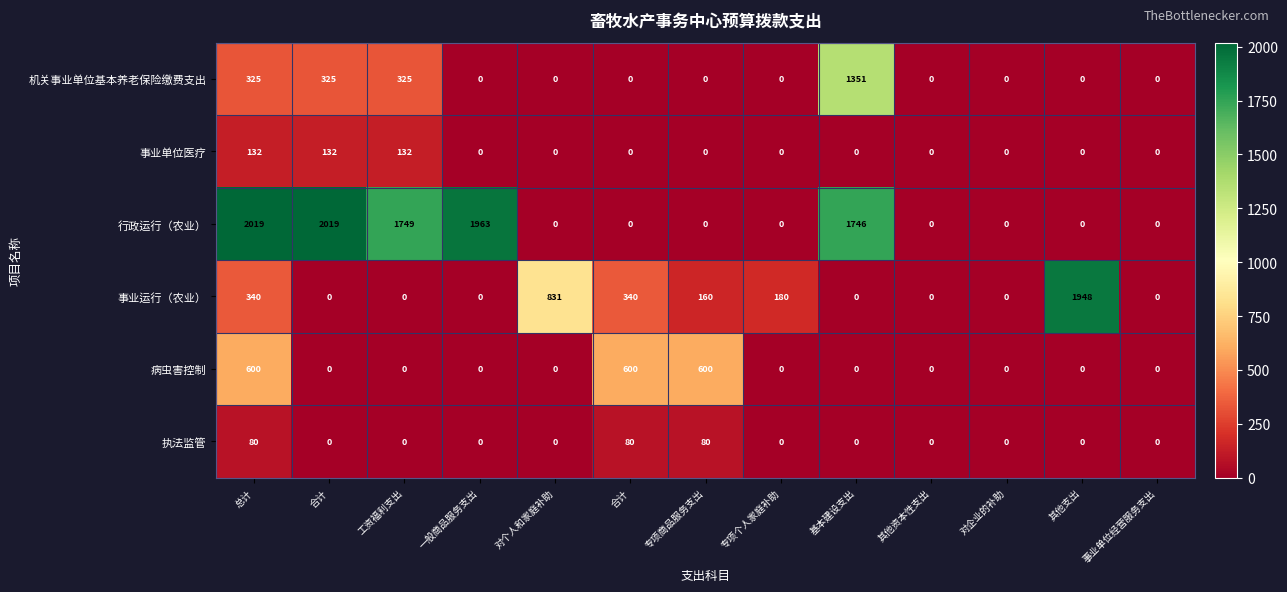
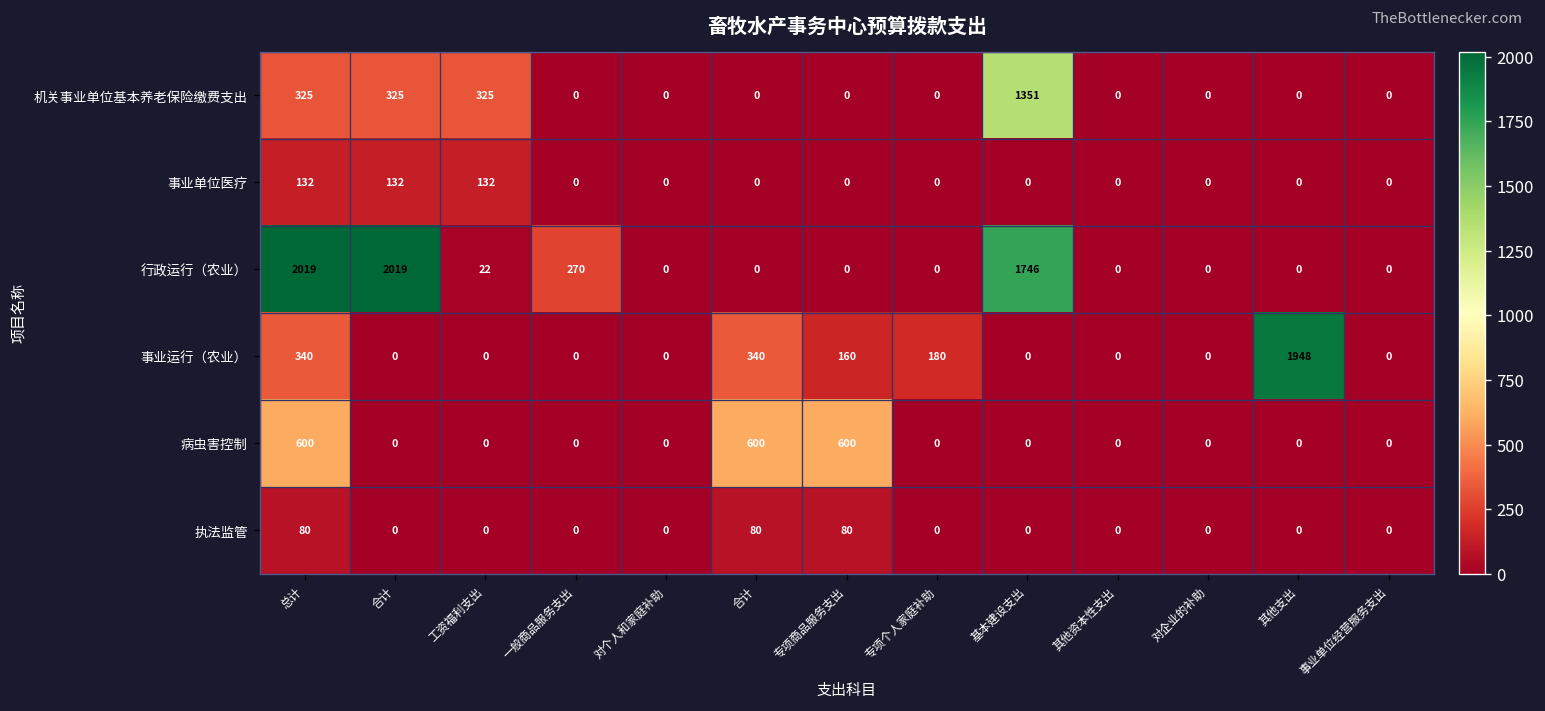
  {
    "机关事业单位基本养老保险缴费支出": {
      "总计": 325,
      "工资福利支出": 325,
      "一般商品服务支出": 0,
      "对个人和家庭补助": 0,
      "专项商品服务支出": 0,
      "专项个人家庭补助": 0,
      "基本建设支出": 1351,
      "其他资本性支出": 0,
      "对企业的补助": 0,
      "其他支出": 0,
      "事业单位经营服务支出": 0
    },
    "事业单位医疗": {
      "总计": 132,
      "工资福利支出": 132,
      "一般商品服务支出": 0,
      "对个人和家庭补助": 0,
      "专项商品服务支出": 0,
      "专项个人家庭补助": 0,
      "基本建设支出": 0,
      "其他资本性支出": 0,
      "对企业的补助": 0,
      "其他支出": 0,
      "事业单位经营服务支出": 0
    },
    "行政运行（农业）": {
      "总计": 2019,
-     "工资福利支出": 1749,
-     "一般商品服务支出": 1963,
+     "工资福利支出": 22,
+     "一般商品服务支出": 270,
      "对个人和家庭补助": 0,
      "专项商品服务支出": 0,
      "专项个人家庭补助": 0,
      "基本建设支出": 1746,
      "其他资本性支出": 0,
      "对企业的补助": 0,
      "其他支出": 0,
      "事业单位经营服务支出": 0
    },
    "事业运行（农业）": {
      "总计": 340,
      "工资福利支出": 0,
      "一般商品服务支出": 0,
-     "对个人和家庭补助": 831,
+     "对个人和家庭补助": 0,
      "专项商品服务支出": 160,
      "专项个人家庭补助": 180,
      "基本建设支出": 0,
      "其他资本性支出": 0,
      "对企业的补助": 0,
      "其他支出": 1948,
      "事业单位经营服务支出": 0
    },
    "病虫害控制": {
      "总计": 600,
      "工资福利支出": 0,
      "一般商品服务支出": 0,
      "对个人和家庭补助": 0,
      "专项商品服务支出": 600,
      "专项个人家庭补助": 0,
      "基本建设支出": 0,
      "其他资本性支出": 0,
      "对企业的补助": 0,
      "其他支出": 0,
      "事业单位经营服务支出": 0
    },
    "执法监管": {
      "总计": 80,
      "工资福利支出": 0,
      "一般商品服务支出": 0,
      "对个人和家庭补助": 0,
      "专项商品服务支出": 80,
      "专项个人家庭补助": 0,
      "基本建设支出": 0,
      "其他资本性支出": 0,
      "对企业的补助": 0,
      "其他支出": 0,
      "事业单位经营服务支出": 0
    }
  }
